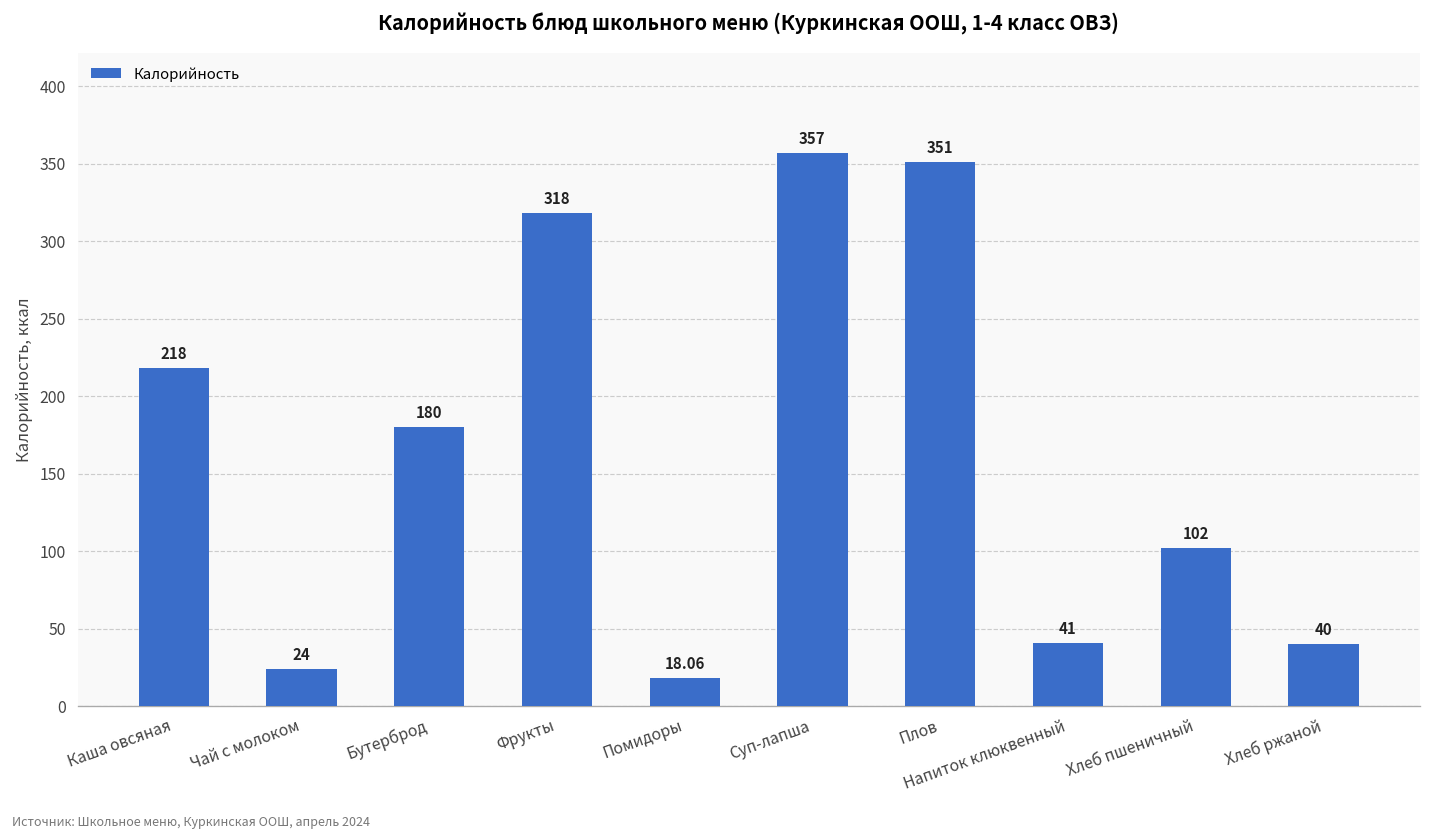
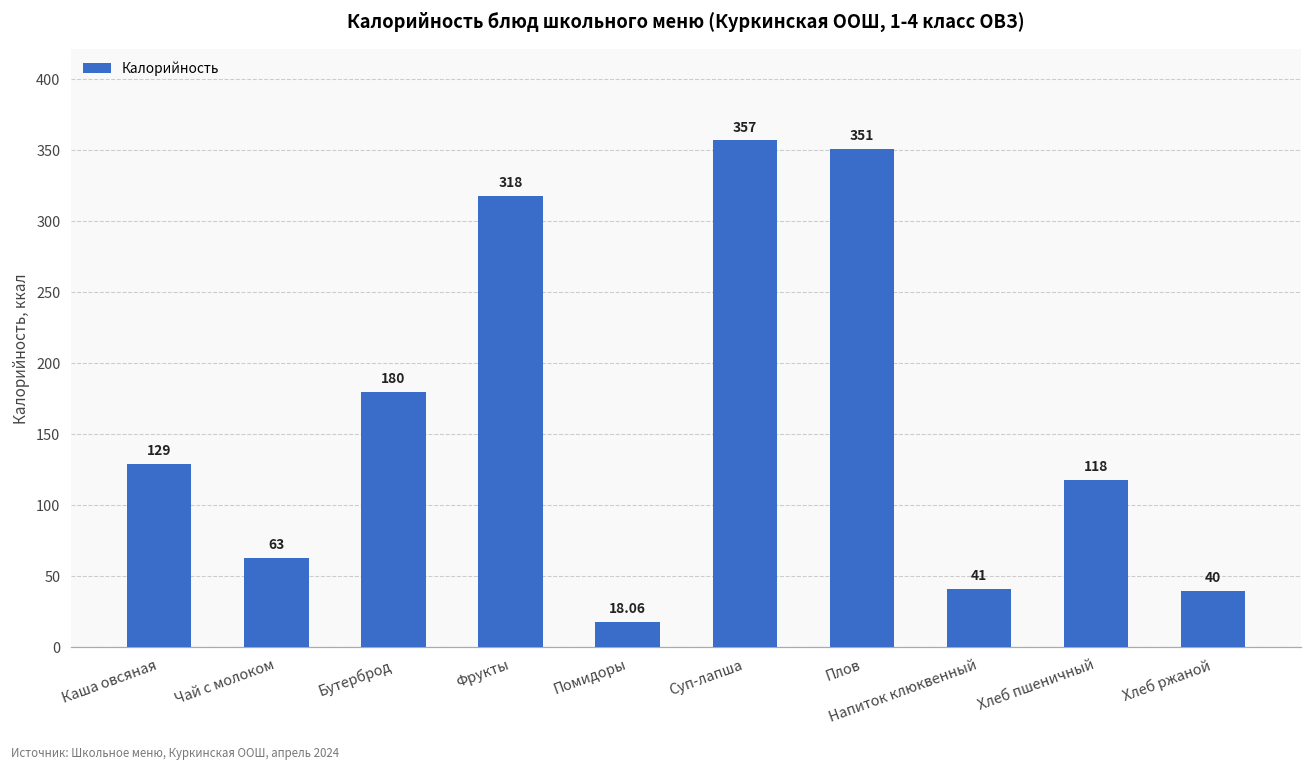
  {
-   "Каша овсяная": 218,
-   "Чай с молоком": 24,
+   "Каша овсяная": 129,
+   "Чай с молоком": 63,
    "Бутерброд": 180,
    "Фрукты": 318,
    "Помидоры": 18.06,
    "Суп-лапша": 357,
    "Плов": 351,
    "Напиток клюквенный": 41,
-   "Хлеб пшеничный": 102,
+   "Хлеб пшеничный": 118,
    "Хлеб ржаной": 40
  }
